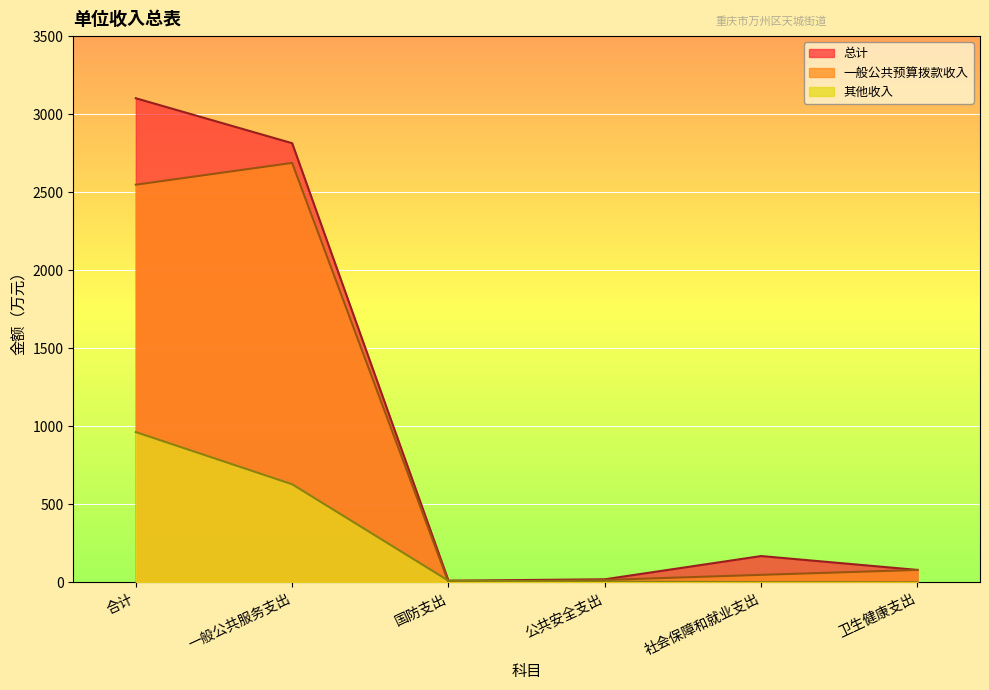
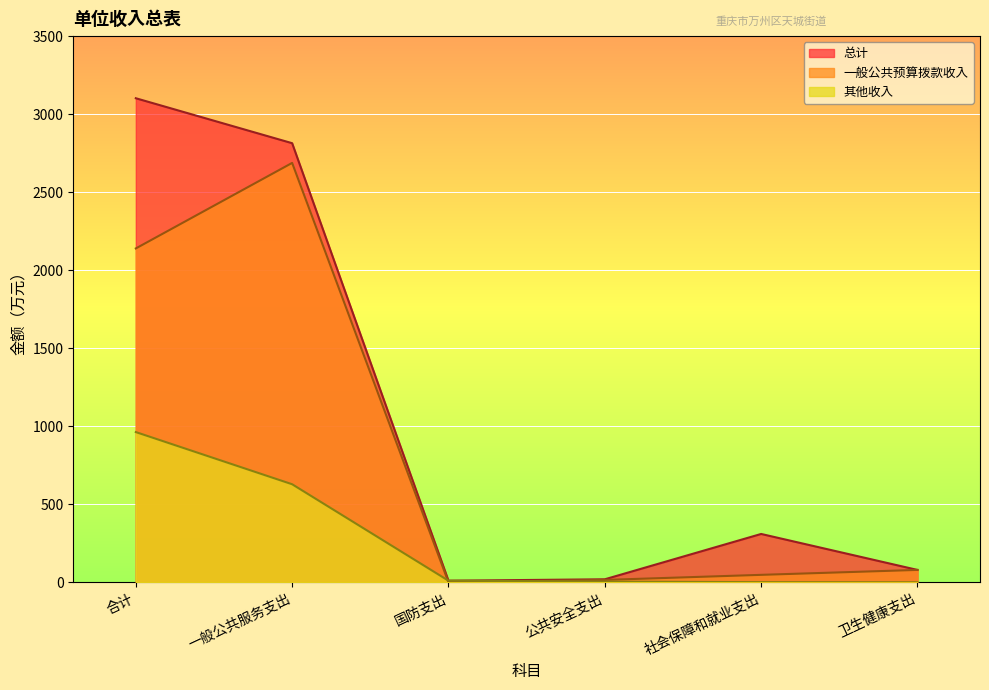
  {
    "总计": {
      "合计": 3100,
      "一般公共服务支出": 2810,
-     "社会保障和就业支出": 170
+     "社会保障和就业支出": 310
    },
    "一般公共预算拨款收入": {
-     "合计": 2550,
+     "合计": 2140,
      "一般公共服务支出": 2690,
      "社会保障和就业支出": 50
    },
    "其他收入": {
      "合计": 960,
      "一般公共服务支出": 630,
      "社会保障和就业支出": 0,
      "卫生健康支出": 0
    }
  }
